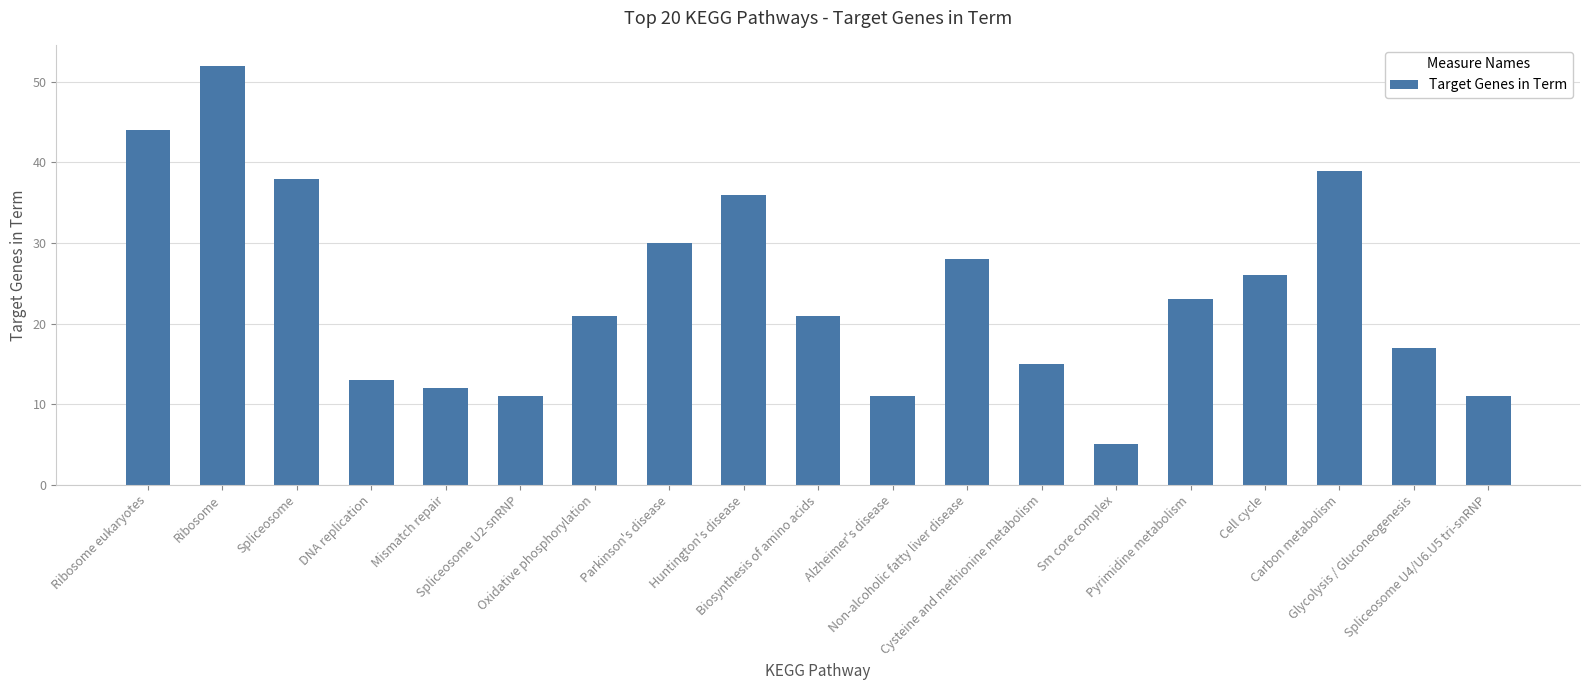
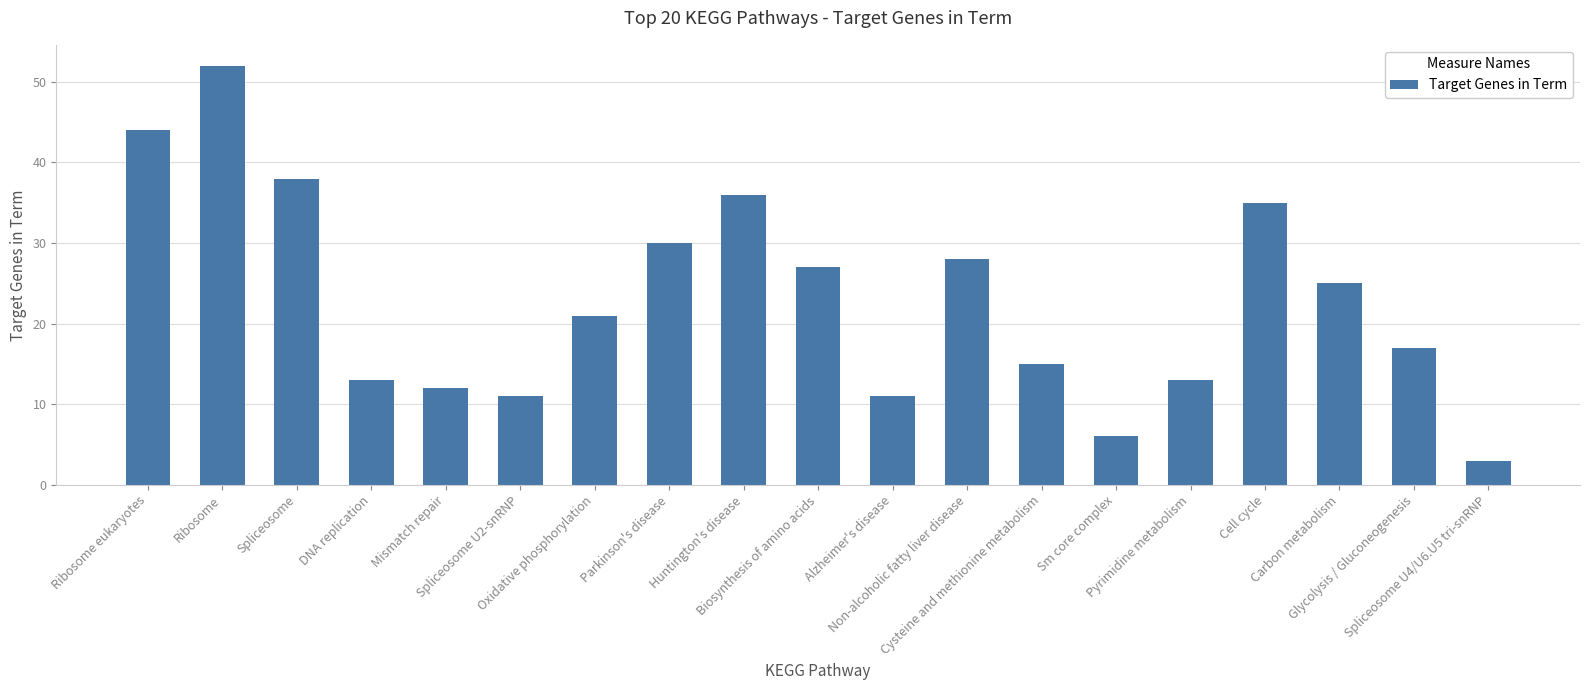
  {
    "Ribosome eukaryotes": 44,
    "Ribosome": 52,
    "Spliceosome": 38,
    "DNA replication": 13,
    "Mismatch repair": 12,
    "Spliceosome U2-snRNP": 11,
    "Oxidative phosphorylation": 21,
    "Parkinson's disease": 30,
    "Huntington's disease": 36,
-   "Biosynthesis of amino acids": 21,
+   "Biosynthesis of amino acids": 27,
    "Alzheimer's disease": 11,
    "Non-alcoholic fatty liver disease": 28,
    "Cysteine and methionine metabolism": 15,
-   "Sm core complex": 5,
-   "Pyrimidine metabolism": 23,
-   "Cell cycle": 26,
-   "Carbon metabolism": 39,
+   "Sm core complex": 6,
+   "Pyrimidine metabolism": 13,
+   "Cell cycle": 35,
+   "Carbon metabolism": 25,
    "Glycolysis / Gluconeogenesis": 17,
-   "Spliceosome U4/U6.U5 tri-snRNP": 11
+   "Spliceosome U4/U6.U5 tri-snRNP": 3
  }
